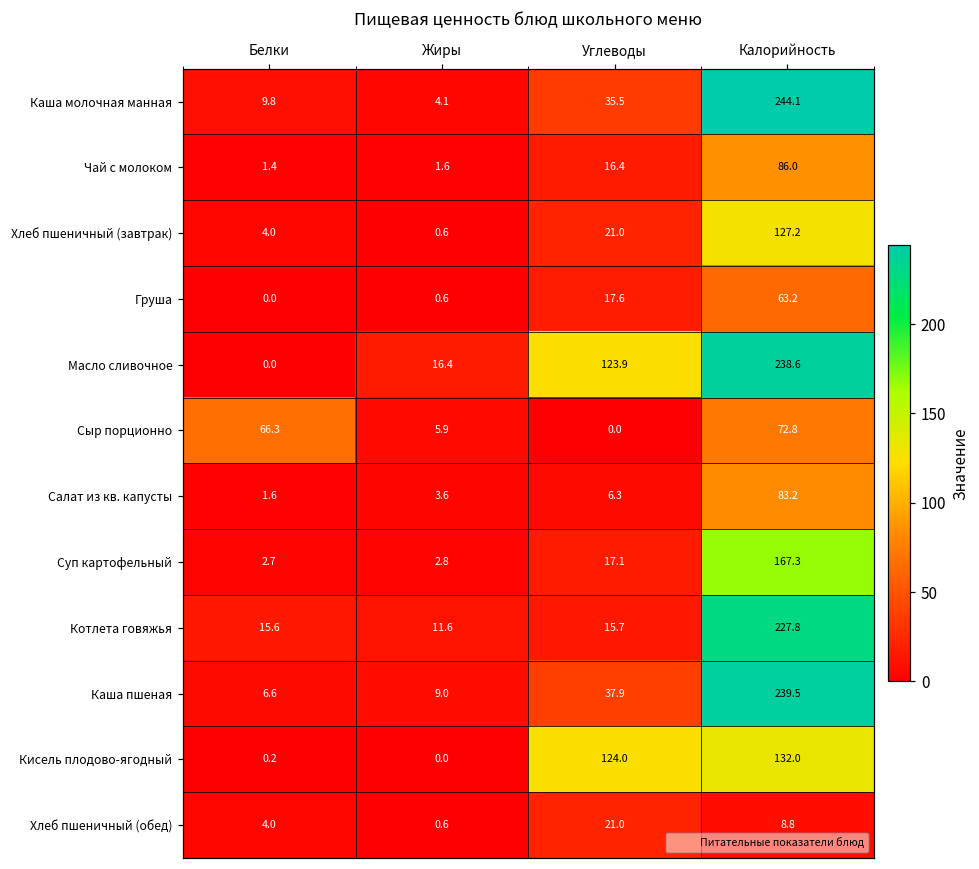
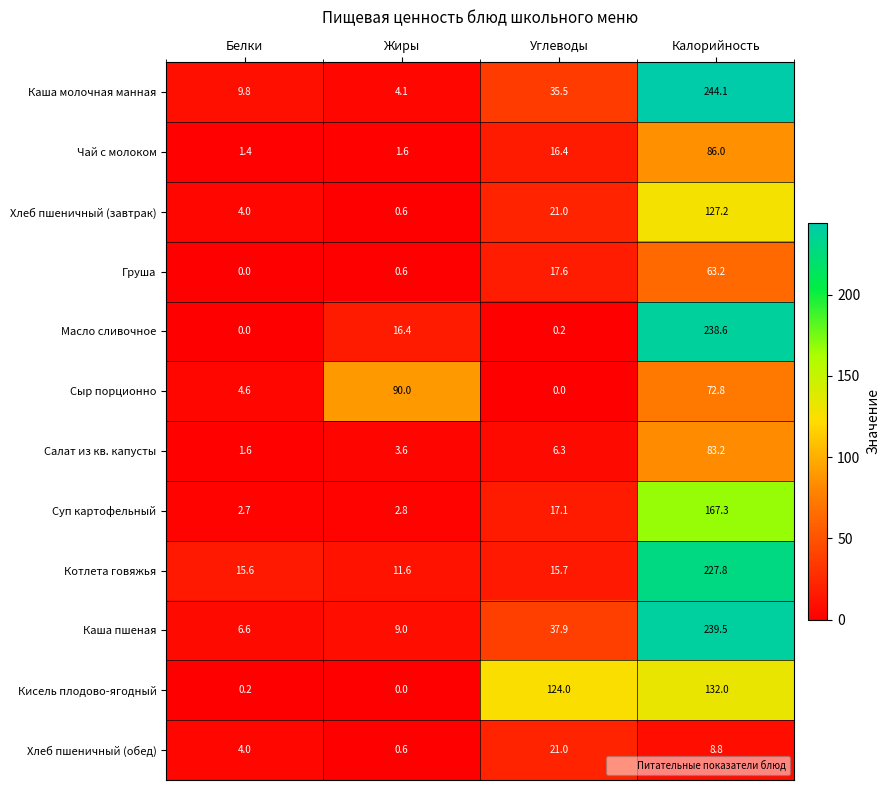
  {
    "Каша молочная манная": {
      "Белки": 9.8,
      "Жиры": 4.1,
      "Углеводы": 35.5,
      "Калорийность": 244.1
    },
    "Чай с молоком": {
      "Белки": 1.4,
      "Жиры": 1.6,
      "Углеводы": 16.4,
      "Калорийность": 86.0
    },
    "Хлеб пшеничный (завтрак)": {
      "Белки": 4.0,
      "Жиры": 0.6,
      "Углеводы": 21.0,
      "Калорийность": 127.2
    },
    "Груша": {
      "Белки": 0.0,
      "Жиры": 0.6,
      "Углеводы": 17.6,
      "Калорийность": 63.2
    },
    "Масло сливочное": {
      "Белки": 0.0,
      "Жиры": 16.4,
-     "Углеводы": 123.9,
+     "Углеводы": 0.2,
      "Калорийность": 238.6
    },
    "Сыр порционно": {
-     "Белки": 66.3,
-     "Жиры": 5.9,
+     "Белки": 4.6,
+     "Жиры": 90.0,
      "Углеводы": 0.0,
      "Калорийность": 72.8
    },
    "Салат из кв. капусты": {
      "Белки": 1.6,
      "Жиры": 3.6,
      "Углеводы": 6.3,
      "Калорийность": 83.2
    },
    "Суп картофельный": {
      "Белки": 2.7,
      "Жиры": 2.8,
      "Углеводы": 17.1,
      "Калорийность": 167.3
    },
    "Котлета говяжья": {
      "Белки": 15.6,
      "Жиры": 11.6,
      "Углеводы": 15.7,
      "Калорийность": 227.8
    },
    "Каша пшеная": {
      "Белки": 6.6,
      "Жиры": 9.0,
      "Углеводы": 37.9,
      "Калорийность": 239.5
    },
    "Кисель плодово-ягодный": {
      "Белки": 0.2,
      "Жиры": 0.0,
      "Углеводы": 124.0,
      "Калорийность": 132.0
    },
    "Хлеб пшеничный (обед)": {
      "Белки": 4.0,
      "Жиры": 0.6,
      "Углеводы": 21.0,
      "Калорийность": 8.8
    }
  }
